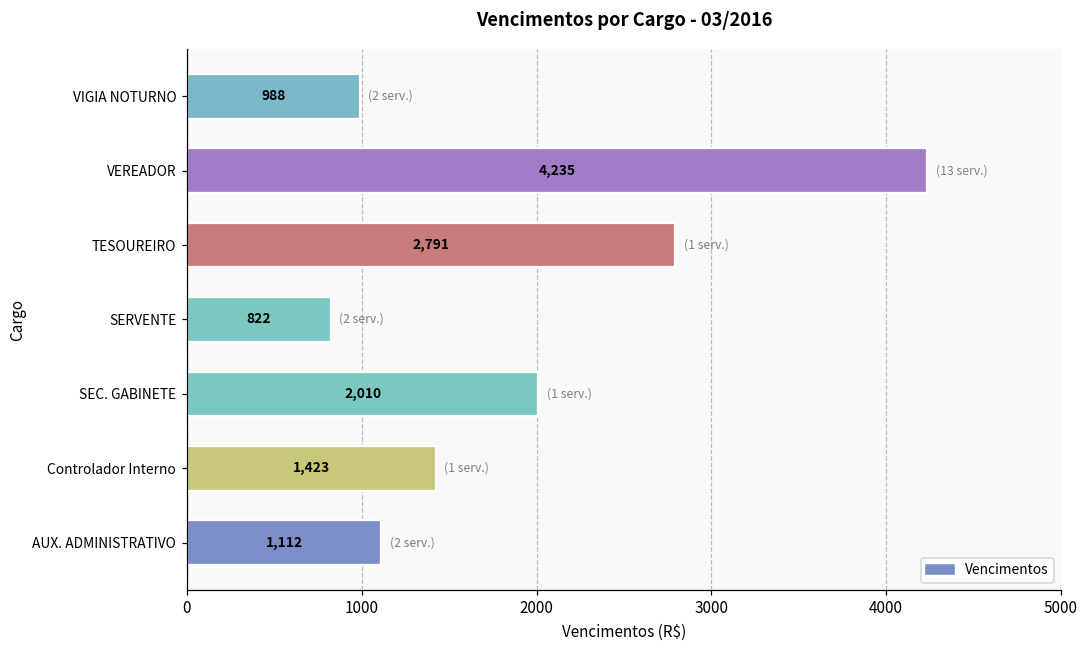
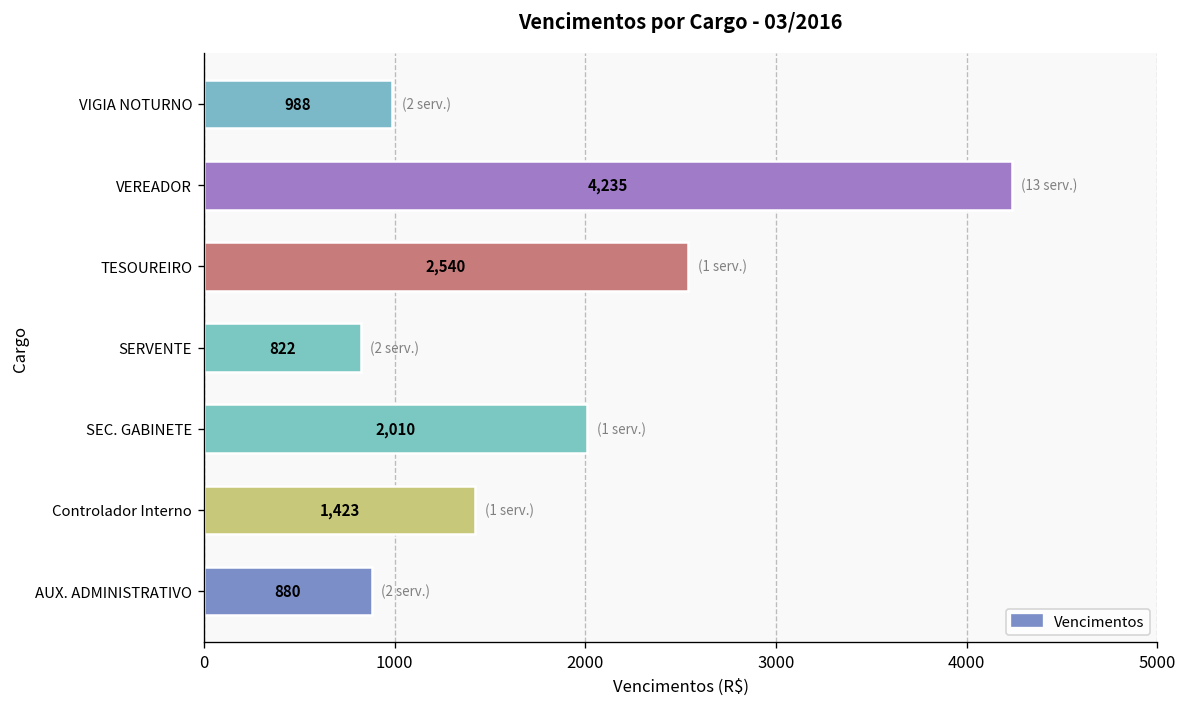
  {
    "VIGIA NOTURNO": "988",
    "VEREADOR": "4,235",
-   "TESOUREIRO": "2,791",
+   "TESOUREIRO": "2,540",
    "SERVENTE": "822",
    "SEC. GABINETE": "2,010",
    "Controlador Interno": "1,423",
-   "AUX. ADMINISTRATIVO": "1,112"
+   "AUX. ADMINISTRATIVO": "880"
  }
